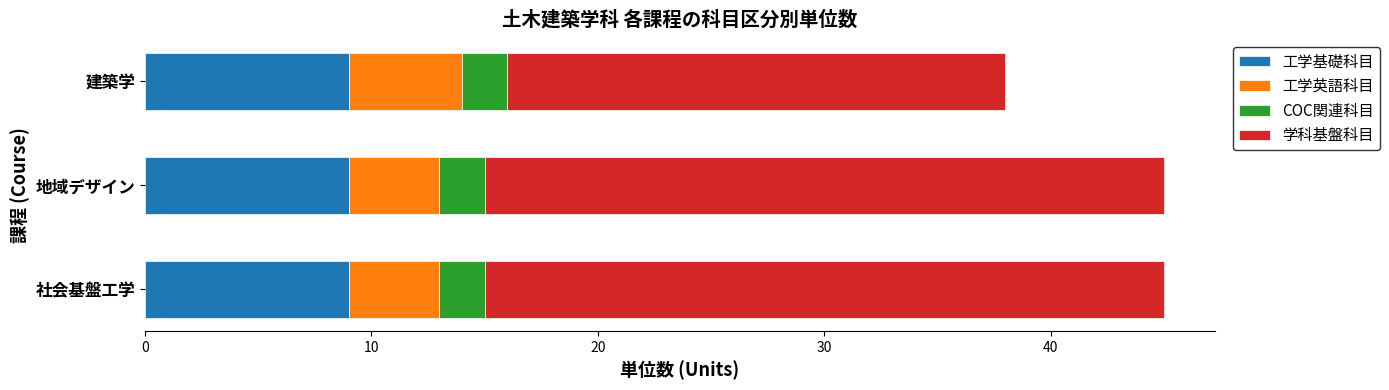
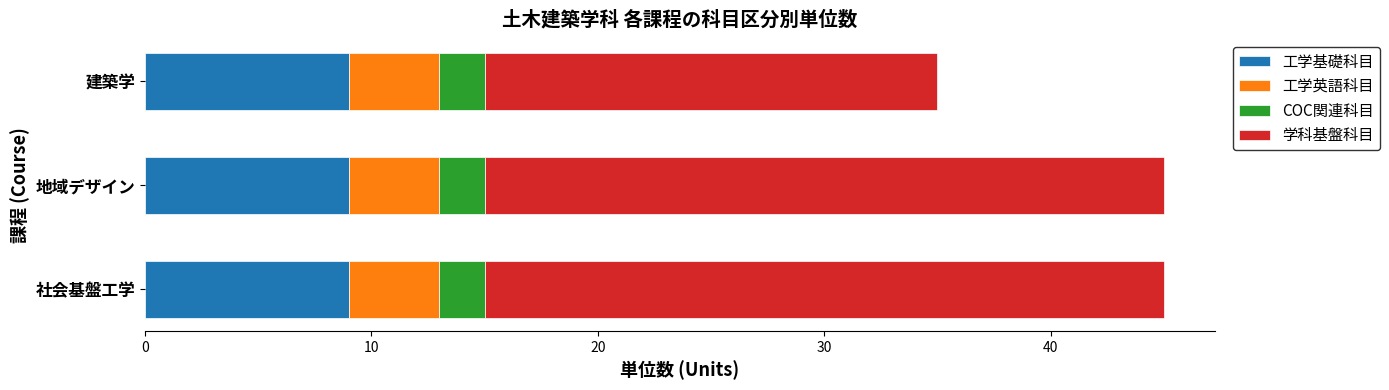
  {
    "工学基礎科目": {
      "建築学": 9,
      "地域デザイン": 9,
      "社会基盤工学": 9
    },
    "工学英語科目": {
-     "建築学": 5,
+     "建築学": 4,
      "地域デザイン": 4,
      "社会基盤工学": 4
    },
    "COC関連科目": {
      "建築学": 2,
      "地域デザイン": 2,
      "社会基盤工学": 2
    },
    "学科基盤科目": {
-     "建築学": 22,
+     "建築学": 20,
      "地域デザイン": 30,
      "社会基盤工学": 30
    }
  }
